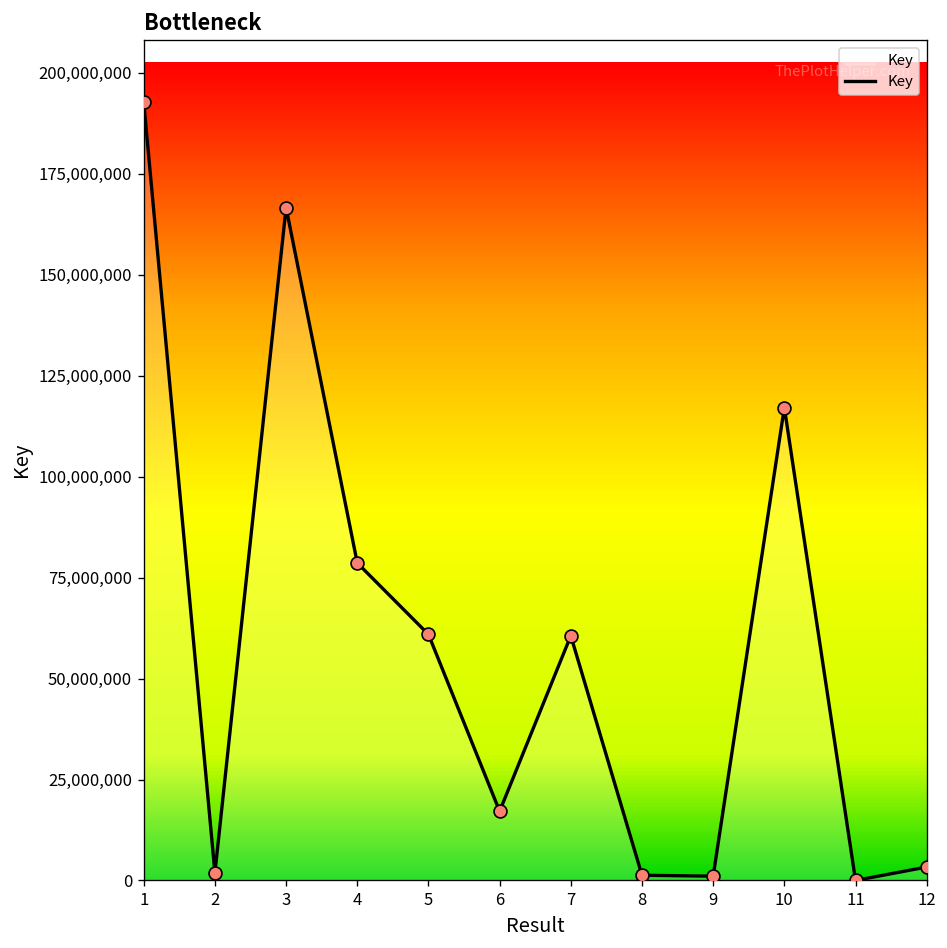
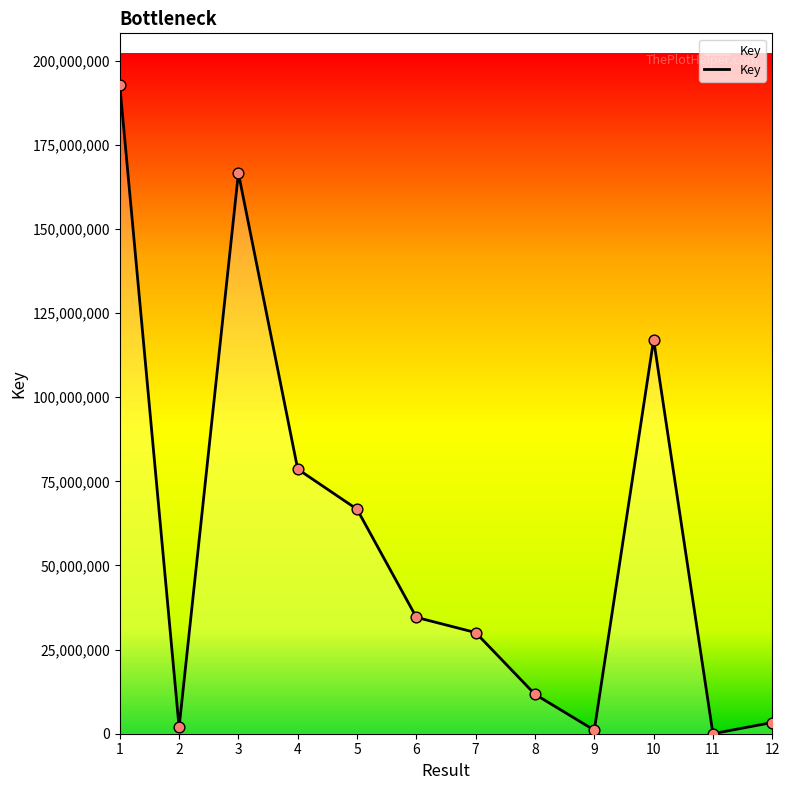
  {
    "1": "193,000,000",
    "2": "2,000,000",
    "3": "167,000,000",
    "4": "79,000,000",
-   "5": "61,000,000",
-   "6": "17,000,000",
-   "7": "61,000,000",
-   "8": "1,000,000",
+   "5": "67,000,000",
+   "6": "35,000,000",
+   "7": "30,000,000",
+   "8": "12,000,000",
    "9": "1,000,000",
    "10": "117,000,000",
    "11": "0",
    "12": "3,000,000"
  }
